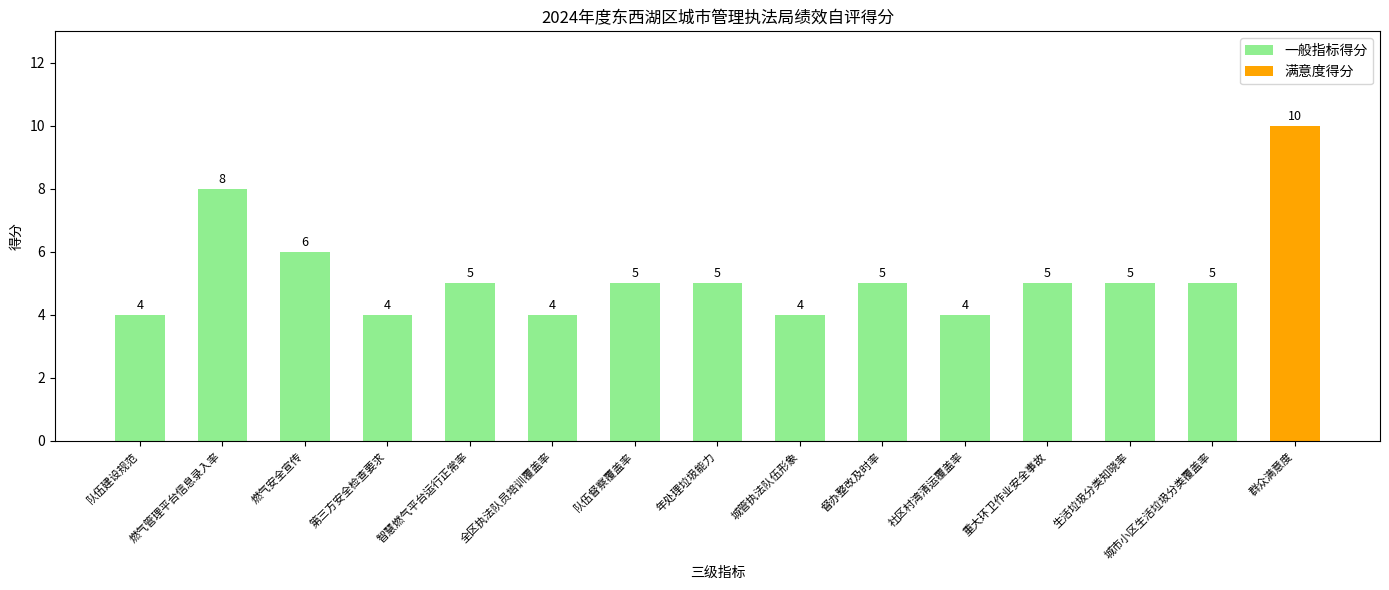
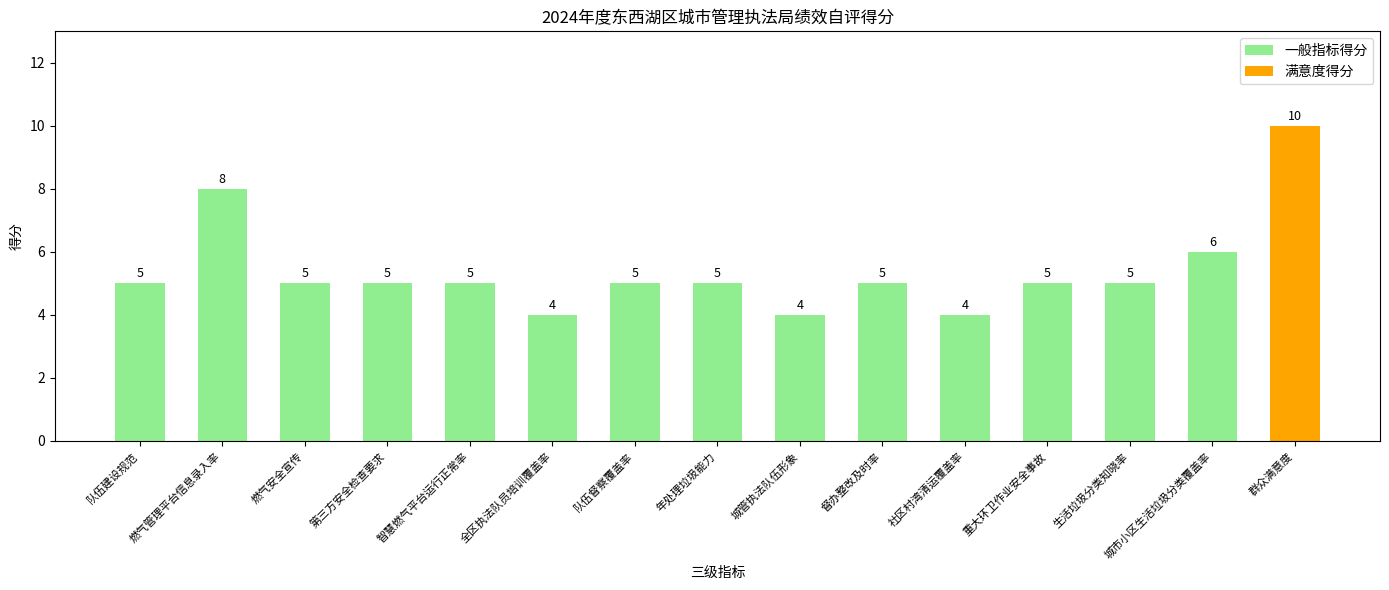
  {
-   "队伍建设规范": 4,
+   "队伍建设规范": 5,
    "燃气管理平台信息录入率": 8,
-   "燃气安全宣传": 6,
-   "第三方安全检查要求": 4,
+   "燃气安全宣传": 5,
+   "第三方安全检查要求": 5,
    "智慧燃气平台运行正常率": 5,
    "全区执法队员培训覆盖率": 4,
    "队伍督察覆盖率": 5,
    "年处理垃圾能力": 5,
    "城管执法队伍形象": 4,
    "督办整改及时率": 5,
    "社区村湾清运覆盖率": 4,
    "重大环卫作业安全事故": 5,
    "生活垃圾分类知晓率": 5,
-   "城市小区生活垃圾分类覆盖率": 5,
+   "城市小区生活垃圾分类覆盖率": 6,
    "群众满意度": 10
  }
